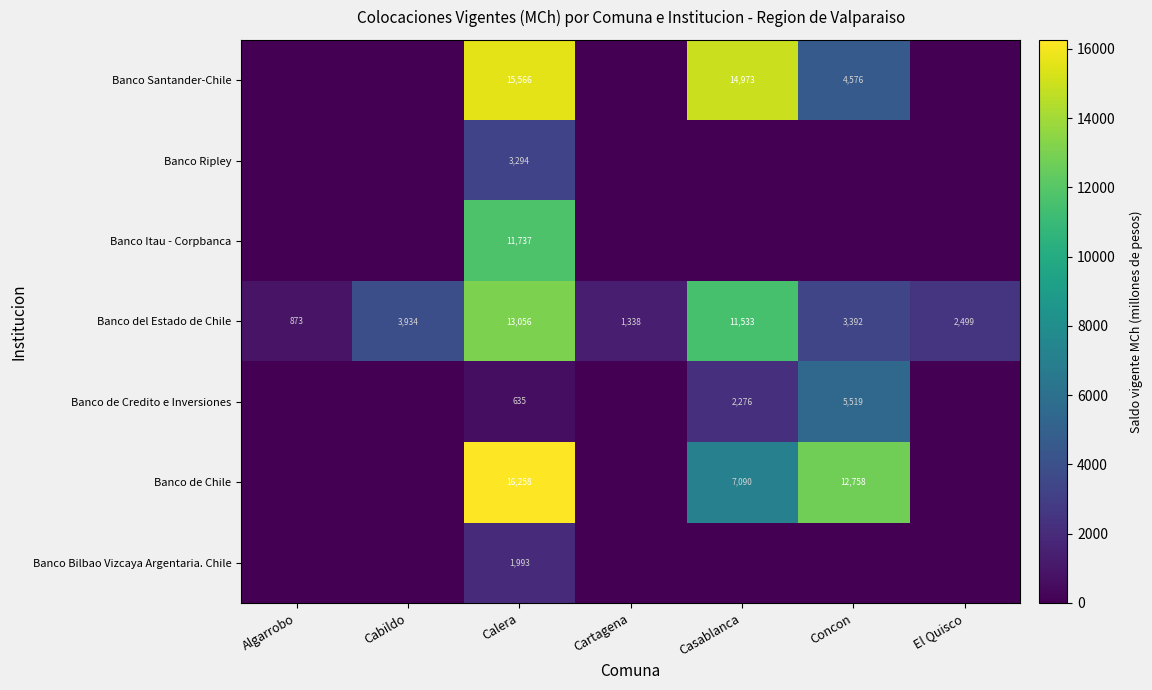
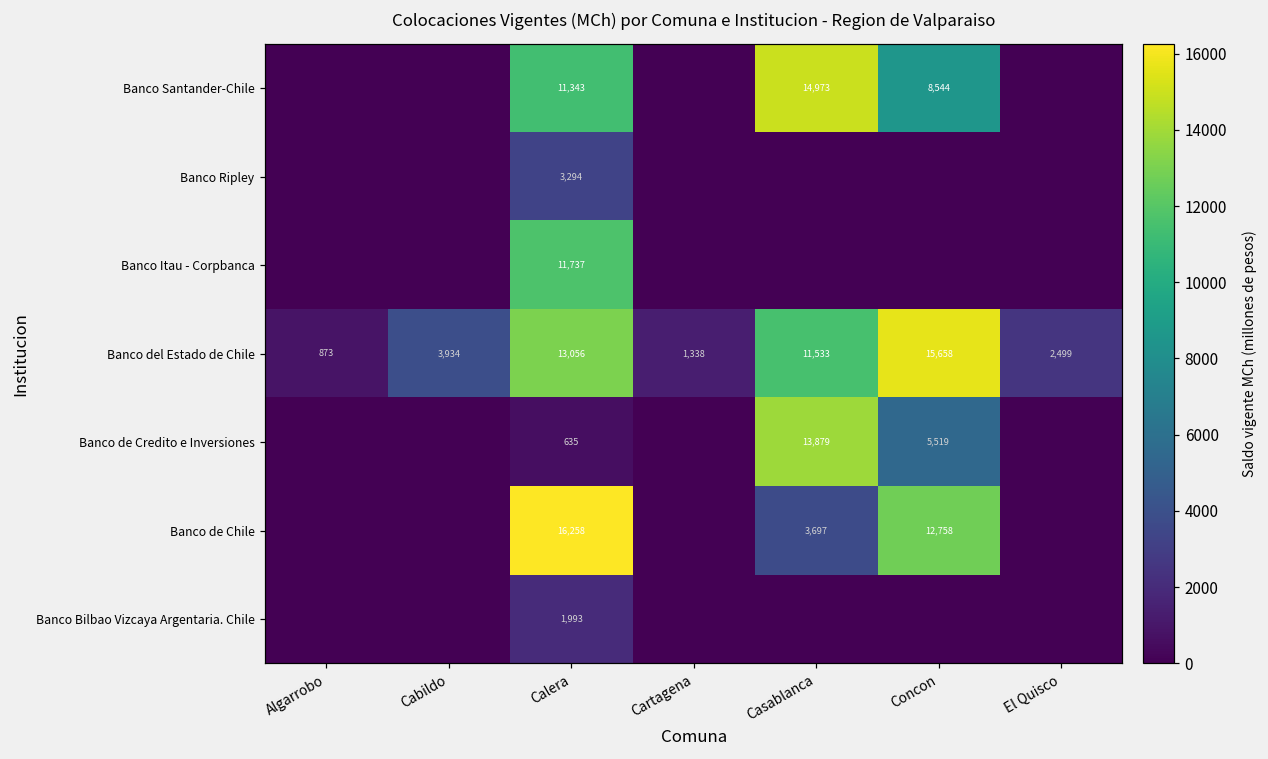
  {
    "Banco Santander-Chile": {
-     "Calera": "15,566",
+     "Calera": "11,343",
      "Casablanca": "14,973",
-     "Concon": "4,576"
+     "Concon": "8,544"
    },
    "Banco Ripley": {
      "Calera": "3,294"
    },
    "Banco Itau - Corpbanca": {
      "Calera": "11,737"
    },
    "Banco del Estado de Chile": {
      "Algarrobo": "873",
      "Cabildo": "3,934",
      "Calera": "13,056",
      "Cartagena": "1,338",
      "Casablanca": "11,533",
-     "Concon": "3,392",
+     "Concon": "15,658",
      "El Quisco": "2,499"
    },
    "Banco de Credito e Inversiones": {
      "Calera": "635",
-     "Casablanca": "2,276",
+     "Casablanca": "13,879",
      "Concon": "5,519"
    },
    "Banco de Chile": {
      "Calera": "16,258",
-     "Casablanca": "7,090",
+     "Casablanca": "3,697",
      "Concon": "12,758"
    },
    "Banco Bilbao Vizcaya Argentaria. Chile": {
      "Calera": "1,993"
    }
  }
